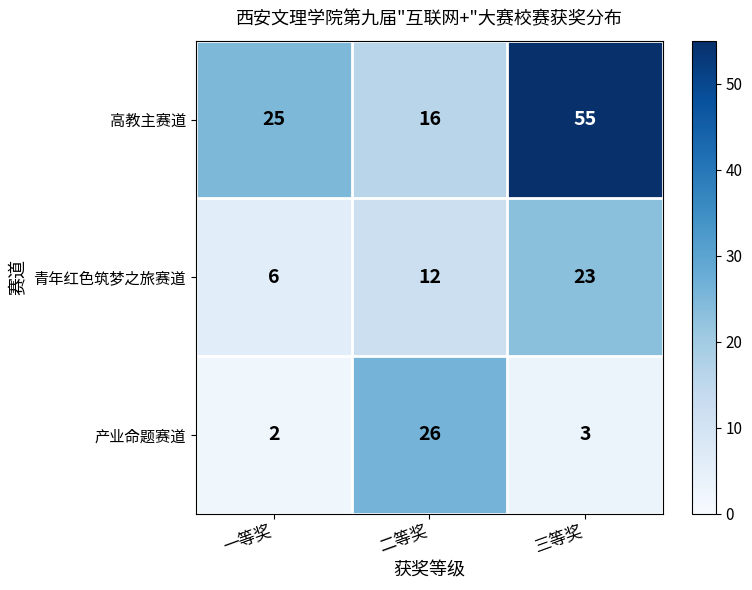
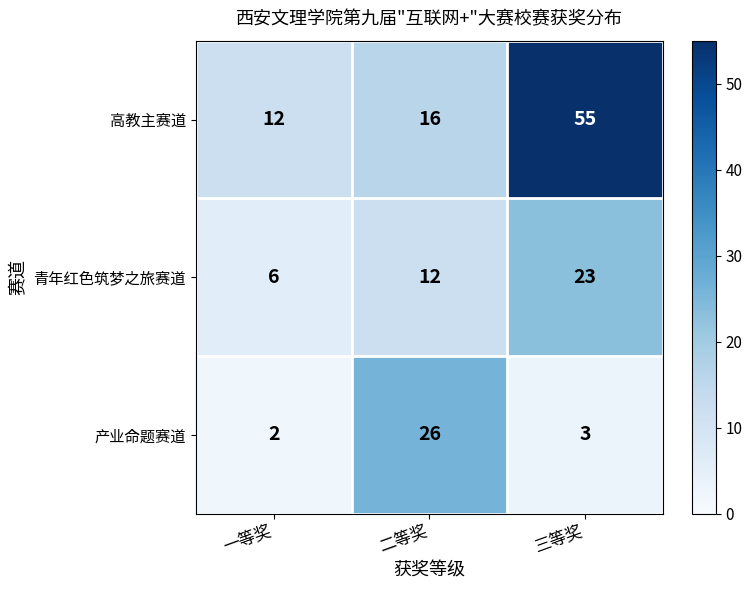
  {
    "高教主赛道": {
-     "一等奖": 25,
+     "一等奖": 12,
      "二等奖": 16,
      "三等奖": 55
    },
    "青年红色筑梦之旅赛道": {
      "一等奖": 6,
      "二等奖": 12,
      "三等奖": 23
    },
    "产业命题赛道": {
      "一等奖": 2,
      "二等奖": 26,
      "三等奖": 3
    }
  }
